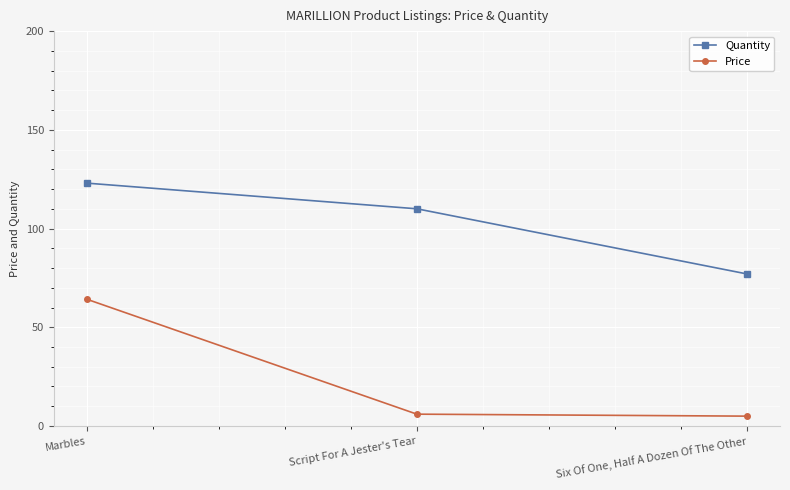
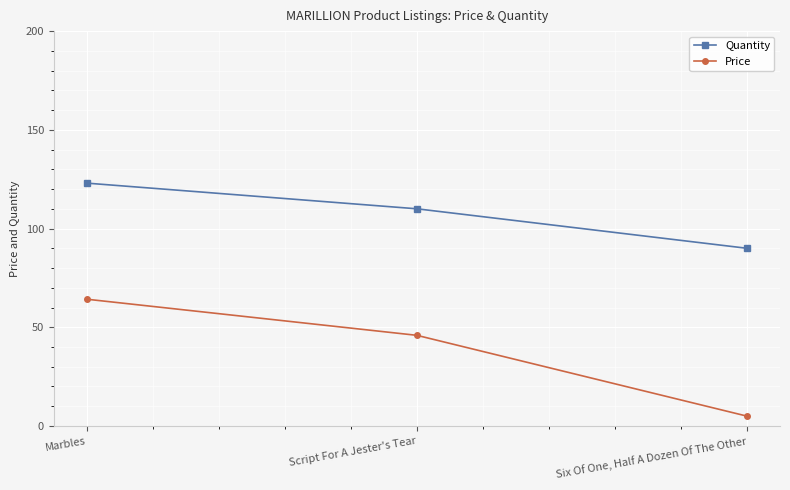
  {
    "Quantity": {
      "Marbles": 123,
      "Script For A Jester's Tear": 110,
-     "Six Of One, Half A Dozen Of The Other": 77
+     "Six Of One, Half A Dozen Of The Other": 90
    },
    "Price": {
      "Marbles": 64,
-     "Script For A Jester's Tear": 6,
+     "Script For A Jester's Tear": 46,
      "Six Of One, Half A Dozen Of The Other": 5
    }
  }
